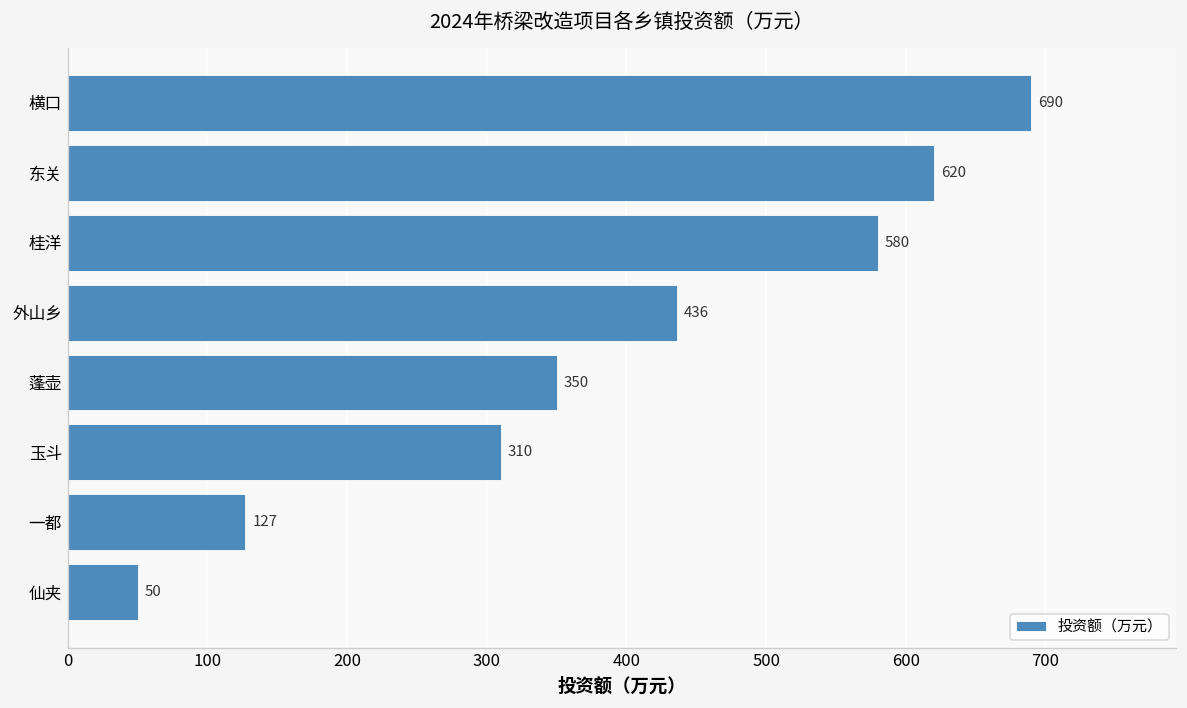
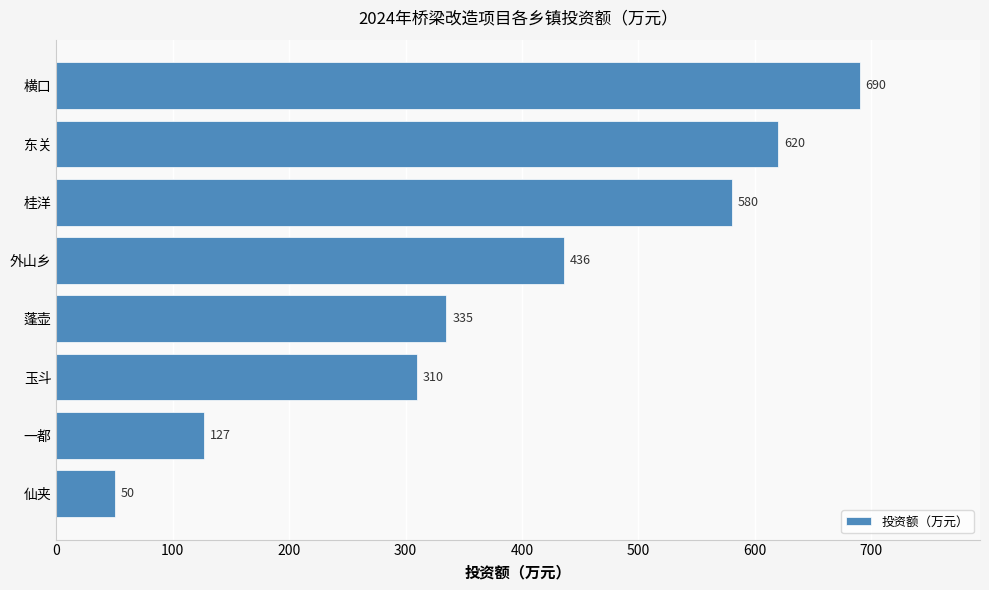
  {
    "横口": 690,
    "东关": 620,
    "桂洋": 580,
    "外山乡": 436,
-   "蓬壶": 350,
+   "蓬壶": 335,
    "玉斗": 310,
    "一都": 127,
    "仙夹": 50
  }
